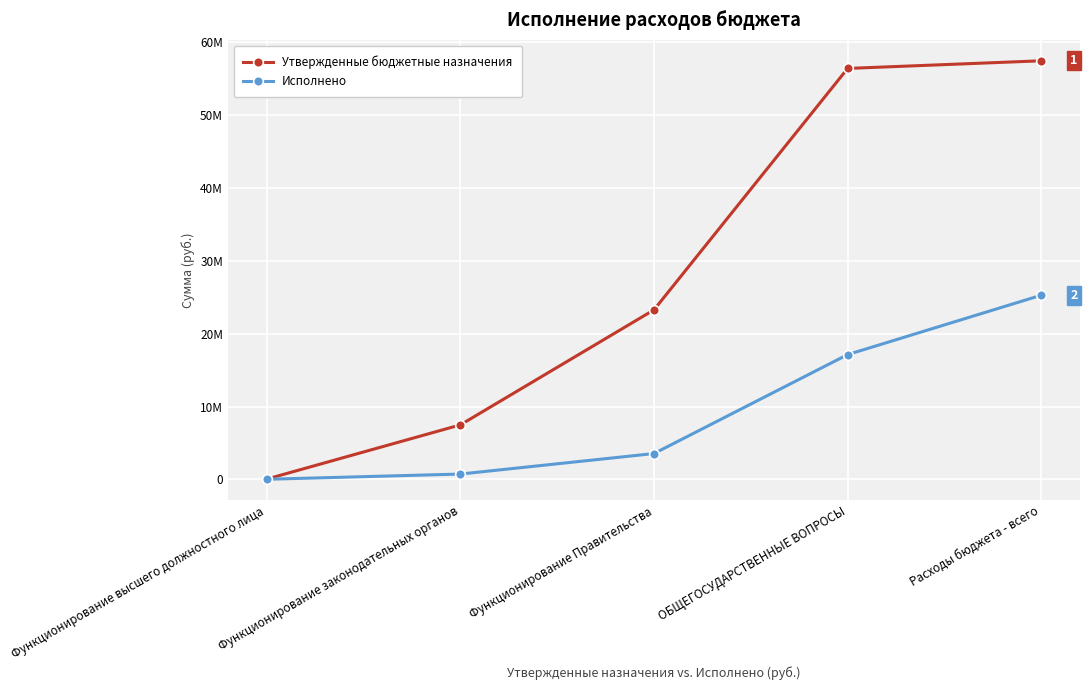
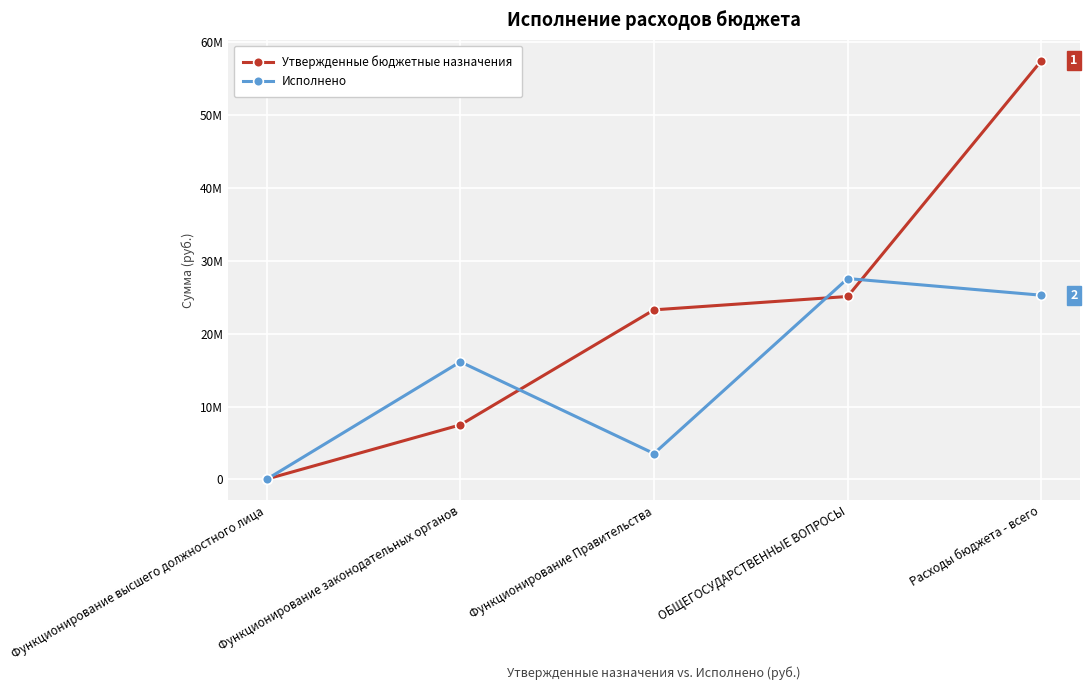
  {
    "Утвержденные бюджетные назначения": {
      "Функционирование законодательных органов": 7000000,
      "Функционирование Правительства": 23000000,
-     "ОБЩЕГОСУДАРСТВЕННЫЕ ВОПРОСЫ": 56000000,
+     "ОБЩЕГОСУДАРСТВЕННЫЕ ВОПРОСЫ": 25000000,
      "Расходы бюджета - всего": 57000000
    },
    "Исполнено": {
-     "Функционирование законодательных органов": 1000000,
+     "Функционирование законодательных органов": 16000000,
      "Функционирование Правительства": 4000000,
-     "ОБЩЕГОСУДАРСТВЕННЫЕ ВОПРОСЫ": 17000000,
+     "ОБЩЕГОСУДАРСТВЕННЫЕ ВОПРОСЫ": 28000000,
      "Расходы бюджета - всего": 25000000
    }
  }
